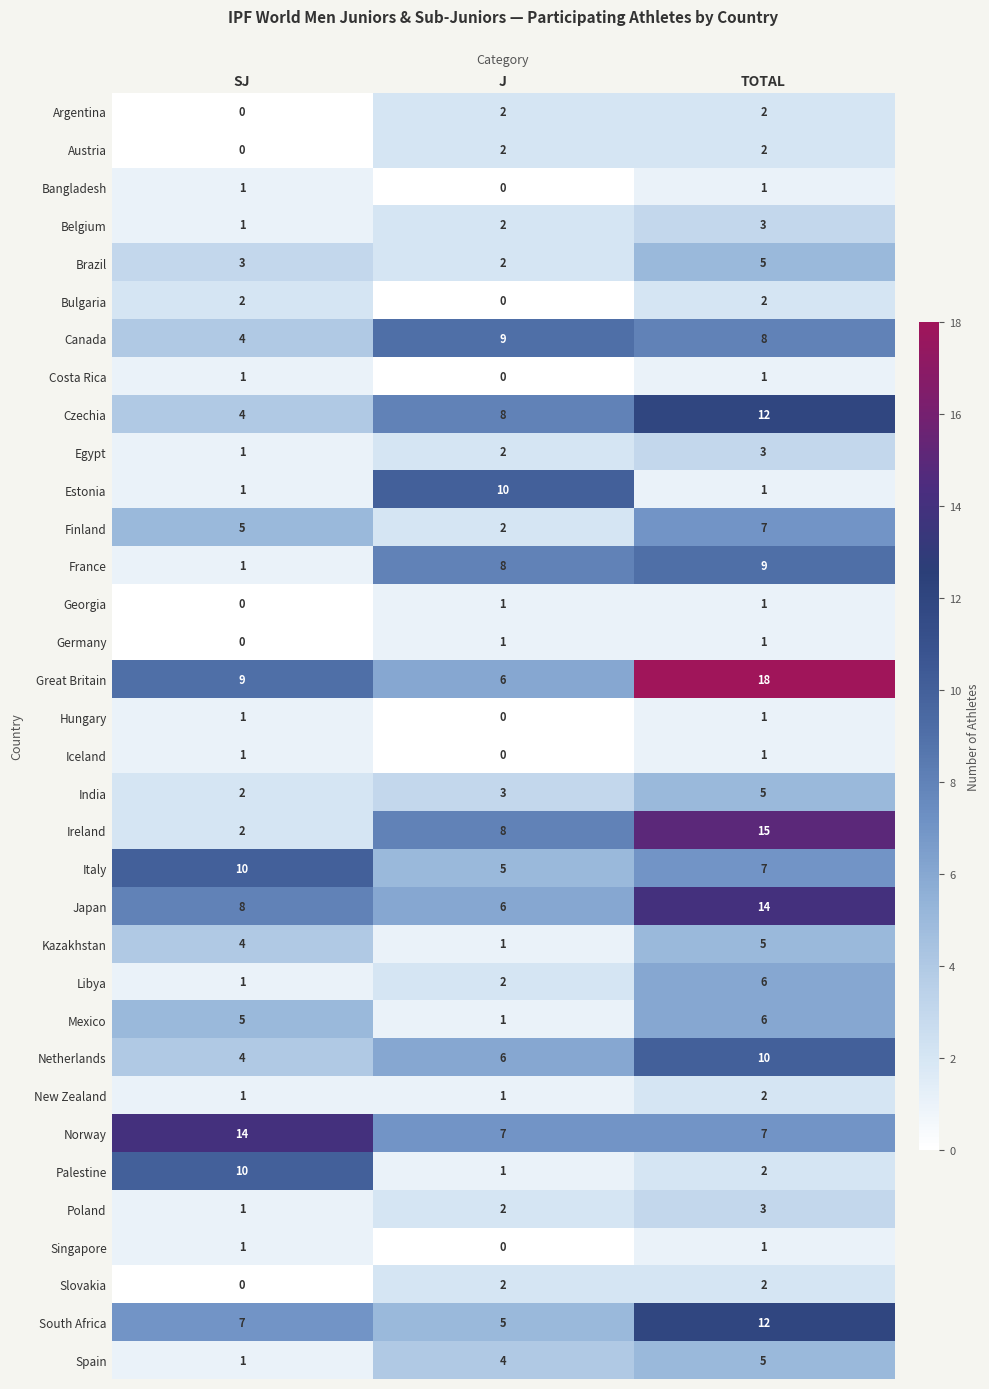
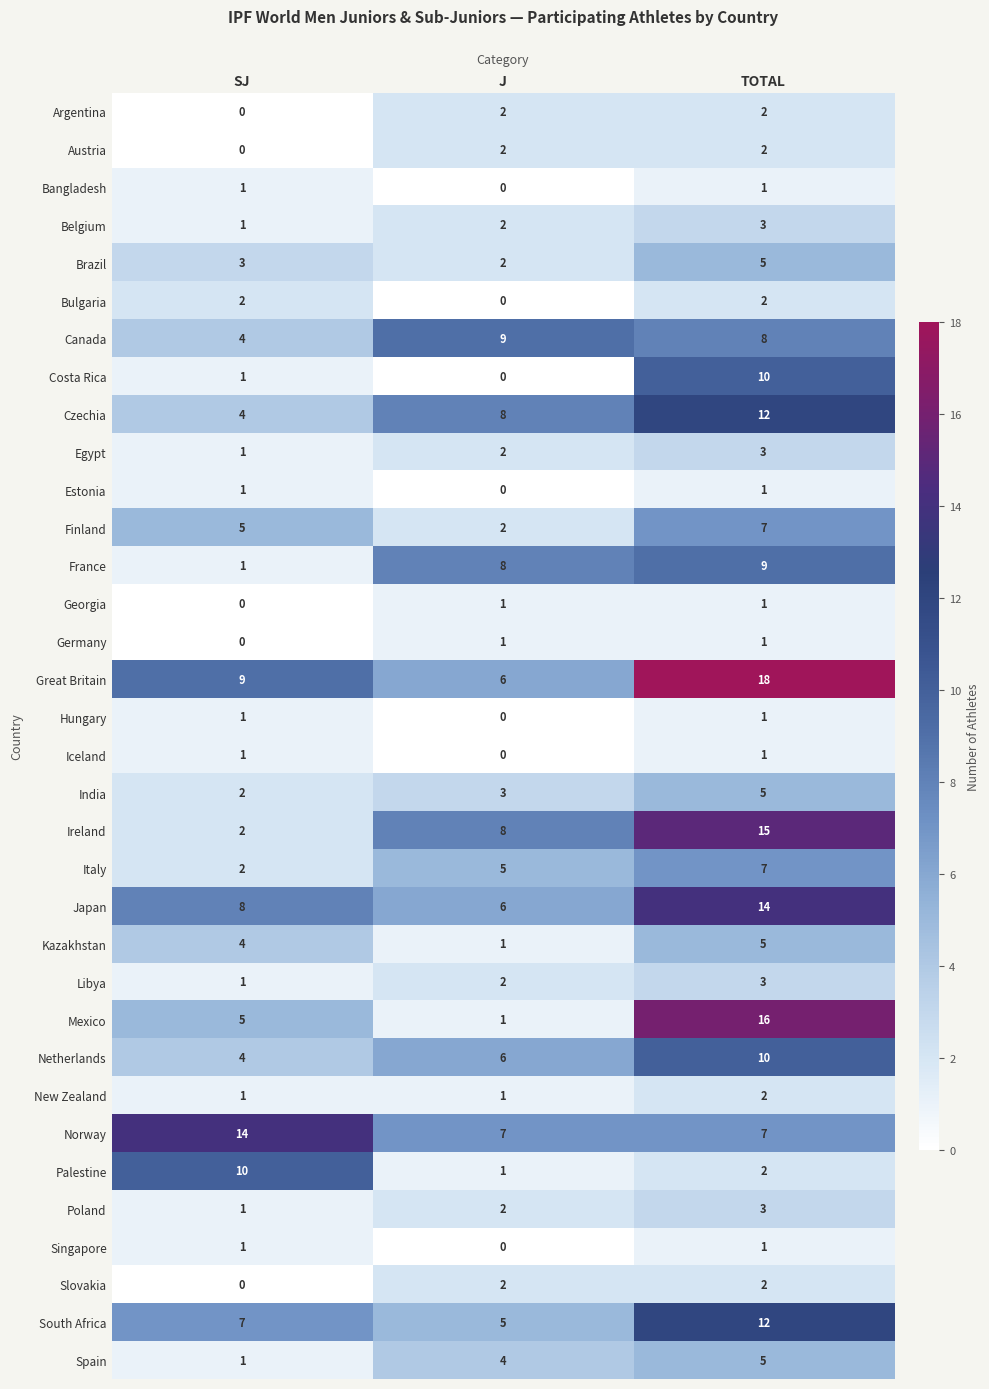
  {
    "Argentina": {
      "SJ": 0,
      "J": 2,
      "TOTAL": 2
    },
    "Austria": {
      "SJ": 0,
      "J": 2,
      "TOTAL": 2
    },
    "Bangladesh": {
      "SJ": 1,
      "J": 0,
      "TOTAL": 1
    },
    "Belgium": {
      "SJ": 1,
      "J": 2,
      "TOTAL": 3
    },
    "Brazil": {
      "SJ": 3,
      "J": 2,
      "TOTAL": 5
    },
    "Bulgaria": {
      "SJ": 2,
      "J": 0,
      "TOTAL": 2
    },
    "Canada": {
      "SJ": 4,
      "J": 9,
      "TOTAL": 8
    },
    "Costa Rica": {
      "SJ": 1,
      "J": 0,
-     "TOTAL": 1
+     "TOTAL": 10
    },
    "Czechia": {
      "SJ": 4,
      "J": 8,
      "TOTAL": 12
    },
    "Egypt": {
      "SJ": 1,
      "J": 2,
      "TOTAL": 3
    },
    "Estonia": {
      "SJ": 1,
-     "J": 10,
+     "J": 0,
      "TOTAL": 1
    },
    "Finland": {
      "SJ": 5,
      "J": 2,
      "TOTAL": 7
    },
    "France": {
      "SJ": 1,
      "J": 8,
      "TOTAL": 9
    },
    "Georgia": {
      "SJ": 0,
      "J": 1,
      "TOTAL": 1
    },
    "Germany": {
      "SJ": 0,
      "J": 1,
      "TOTAL": 1
    },
    "Great Britain": {
      "SJ": 9,
      "J": 6,
      "TOTAL": 18
    },
    "Hungary": {
      "SJ": 1,
      "J": 0,
      "TOTAL": 1
    },
    "Iceland": {
      "SJ": 1,
      "J": 0,
      "TOTAL": 1
    },
    "India": {
      "SJ": 2,
      "J": 3,
      "TOTAL": 5
    },
    "Ireland": {
      "SJ": 2,
      "J": 8,
      "TOTAL": 15
    },
    "Italy": {
-     "SJ": 10,
+     "SJ": 2,
      "J": 5,
      "TOTAL": 7
    },
    "Japan": {
      "SJ": 8,
      "J": 6,
      "TOTAL": 14
    },
    "Kazakhstan": {
      "SJ": 4,
      "J": 1,
      "TOTAL": 5
    },
    "Libya": {
      "SJ": 1,
      "J": 2,
-     "TOTAL": 6
+     "TOTAL": 3
    },
    "Mexico": {
      "SJ": 5,
      "J": 1,
-     "TOTAL": 6
+     "TOTAL": 16
    },
    "Netherlands": {
      "SJ": 4,
      "J": 6,
      "TOTAL": 10
    },
    "New Zealand": {
      "SJ": 1,
      "J": 1,
      "TOTAL": 2
    },
    "Norway": {
      "SJ": 14,
      "J": 7,
      "TOTAL": 7
    },
    "Palestine": {
      "SJ": 10,
      "J": 1,
      "TOTAL": 2
    },
    "Poland": {
      "SJ": 1,
      "J": 2,
      "TOTAL": 3
    },
    "Singapore": {
      "SJ": 1,
      "J": 0,
      "TOTAL": 1
    },
    "Slovakia": {
      "SJ": 0,
      "J": 2,
      "TOTAL": 2
    },
    "South Africa": {
      "SJ": 7,
      "J": 5,
      "TOTAL": 12
    },
    "Spain": {
      "SJ": 1,
      "J": 4,
      "TOTAL": 5
    }
  }
